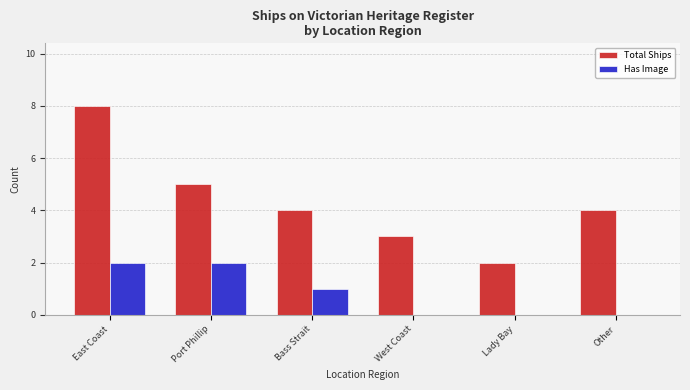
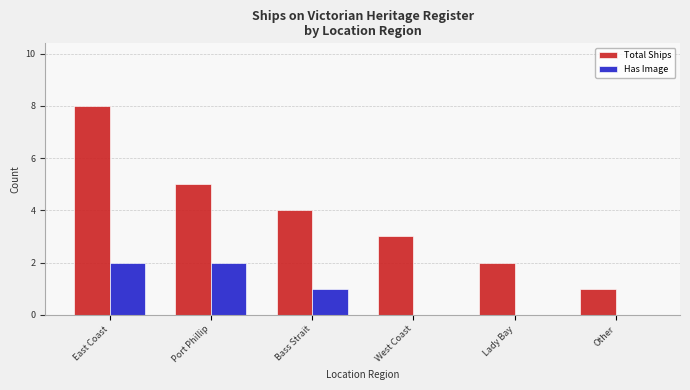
  {
    "Total Ships": {
      "East Coast": 8,
      "Port Phillip": 5,
      "Bass Strait": 4,
      "West Coast": 3,
      "Lady Bay": 2,
-     "Other": 4
+     "Other": 1
    },
    "Has Image": {
      "East Coast": 2,
      "Port Phillip": 2,
      "Bass Strait": 1,
      "West Coast": 0,
      "Lady Bay": 0,
      "Other": 0
    }
  }
